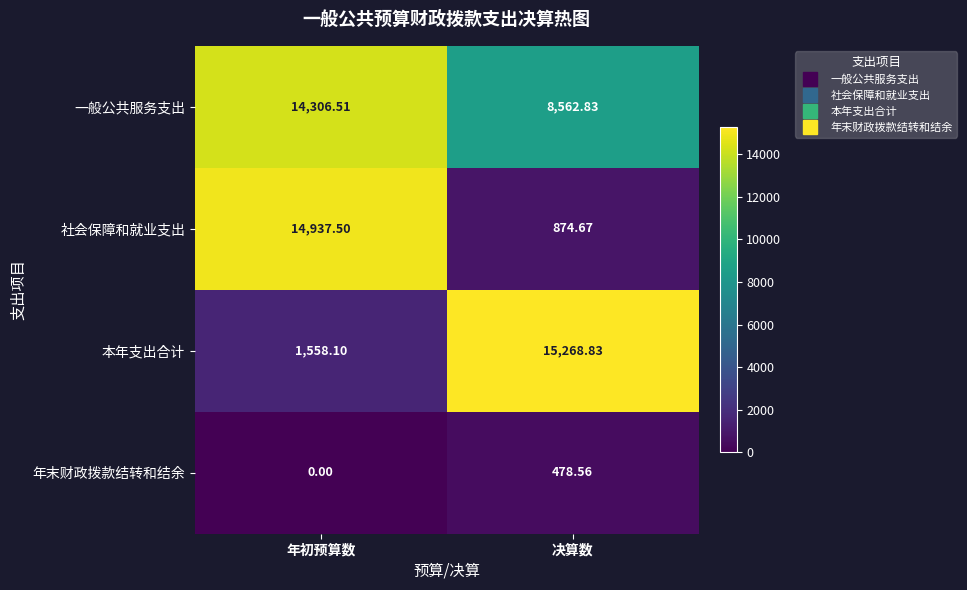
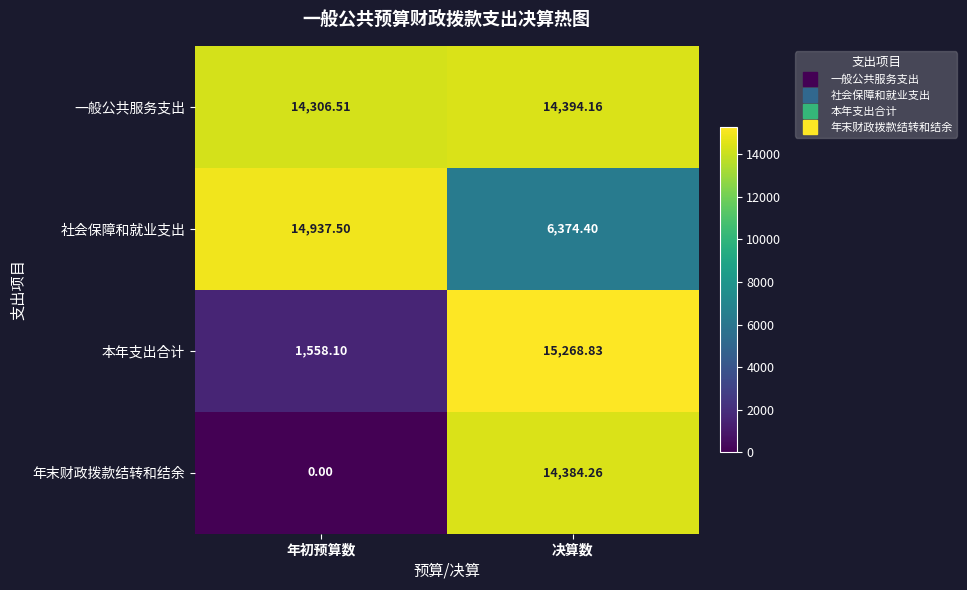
  {
    "一般公共服务支出": {
      "年初预算数": "14,306.51",
-     "决算数": "8,562.83"
+     "决算数": "14,394.16"
    },
    "社会保障和就业支出": {
      "年初预算数": "14,937.50",
-     "决算数": "874.67"
+     "决算数": "6,374.40"
    },
    "本年支出合计": {
      "年初预算数": "1,558.10",
      "决算数": "15,268.83"
    },
    "年末财政拨款结转和结余": {
      "年初预算数": "0.00",
-     "决算数": "478.56"
+     "决算数": "14,384.26"
    }
  }
